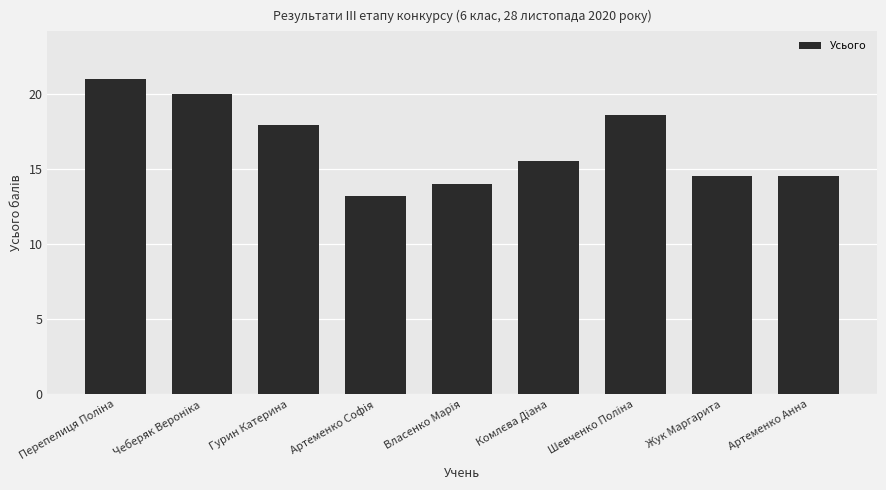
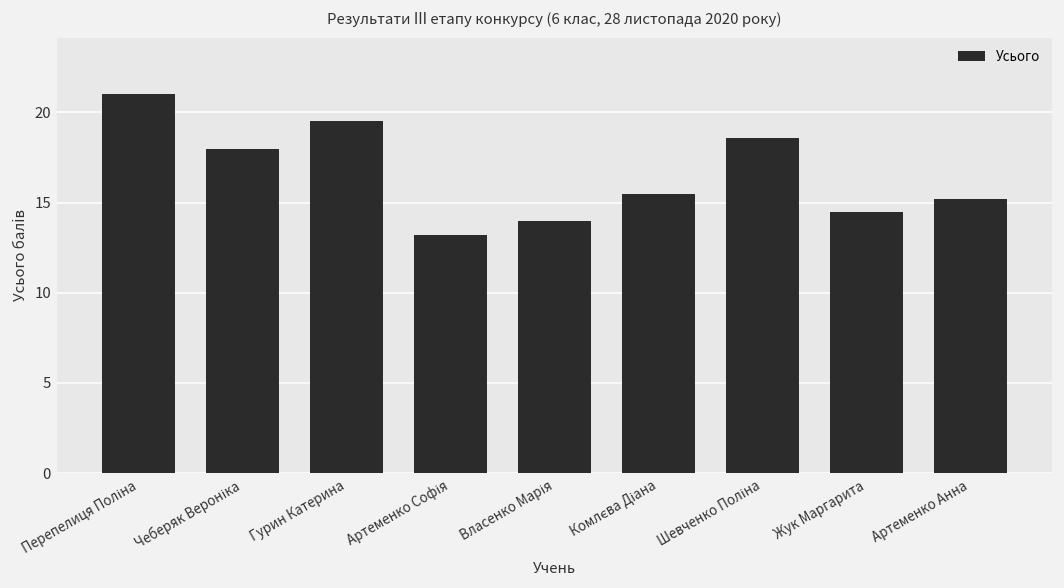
  {
    "Перепелиця Поліна": 21.0,
-   "Чеберяк Вероніка": 20,
-   "Гурин Катерина": 17.9,
+   "Чеберяк Вероніка": 18,
+   "Гурин Катерина": 19.5,
    "Артеменко Софія": 13.2,
    "Власенко Марія": 14.0,
    "Комлєва Діана": 15.5,
    "Шевченко Поліна": 18.6,
    "Жук Маргарита": 14.5,
-   "Артеменко Анна": 14.5
+   "Артеменко Анна": 15.2
  }
